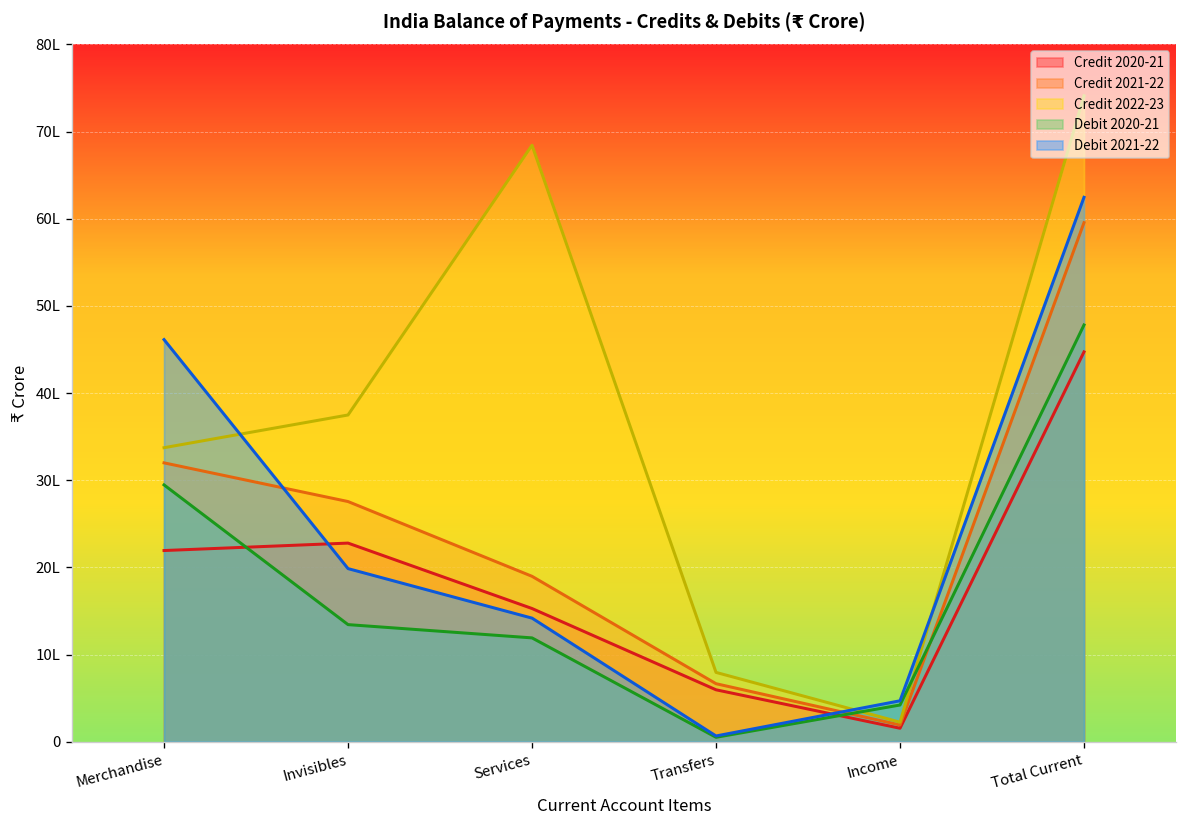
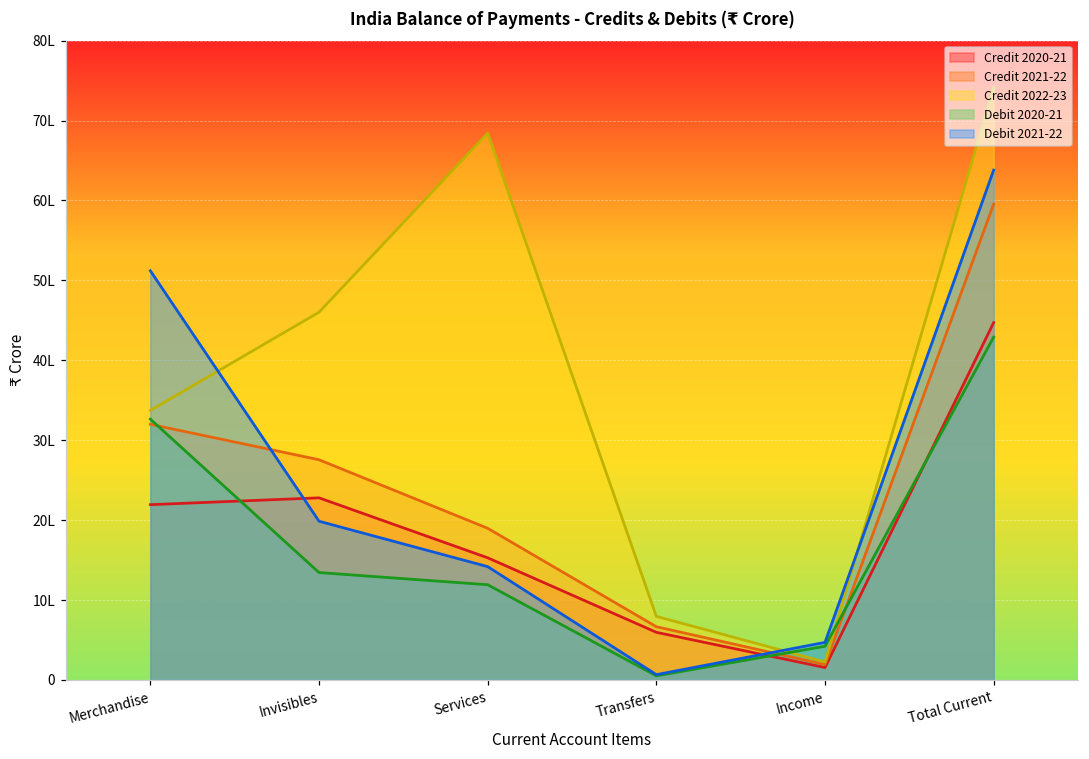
  {
    "Credit 2022-23": {
      "Merchandise": "34L",
-     "Invisibles": "37L",
+     "Invisibles": "46L",
      "Services": "68L",
      "Transfers": "8L"
    },
    "Debit 2020-21": {
-     "Merchandise": "29L",
+     "Merchandise": "33L",
      "Invisibles": "13L",
      "Services": "12L",
      "Income": "4L",
-     "Total Current": "48L"
+     "Total Current": "43L"
    },
    "Debit 2021-22": {
-     "Merchandise": "46L",
+     "Merchandise": "51L",
      "Invisibles": "20L",
      "Services": "14L",
      "Income": "5L",
-     "Total Current": "62L"
+     "Total Current": "64L"
    }
  }
